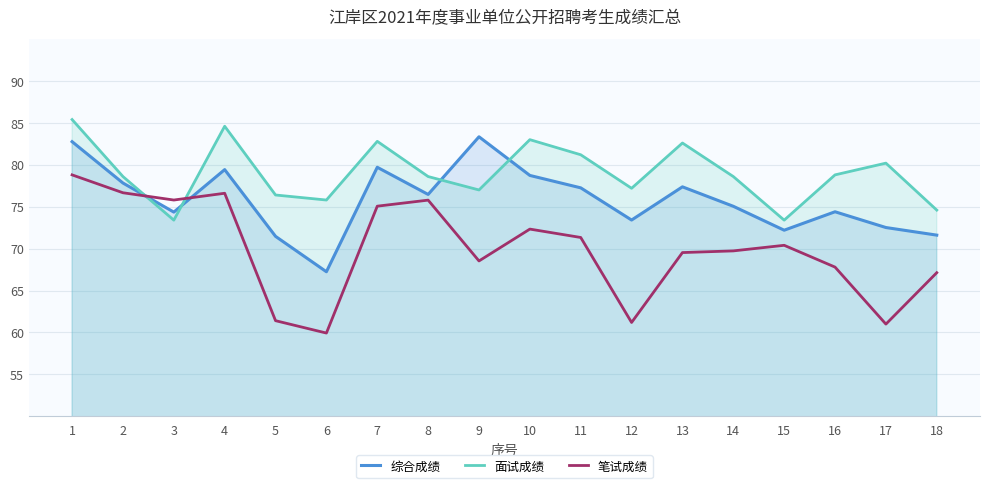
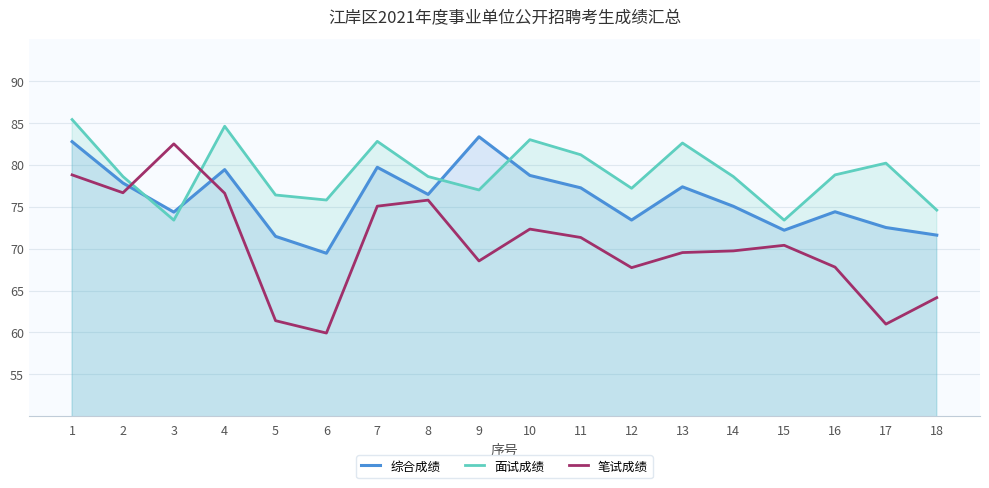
  {
    "综合成绩": {
      "1": 83,
      "2": 78,
      "3": 74,
      "4": 79,
      "5": 71,
-     "6": 67,
+     "6": 69,
      "7": 80,
      "8": 76,
      "9": 83,
      "10": 79,
      "11": 77,
      "12": 73,
      "13": 77,
      "14": 75,
      "15": 72,
      "16": 74,
      "17": 73,
      "18": 72
    },
    "面试成绩": {
      "1": 85,
      "2": 79,
      "3": 73,
      "4": 85,
      "5": 76,
      "6": 76,
      "7": 83,
      "8": 79,
      "9": 77,
      "10": 83,
      "11": 81,
      "12": 77,
      "13": 83,
      "14": 79,
      "15": 73,
      "16": 79,
      "17": 80,
      "18": 75
    },
    "笔试成绩": {
      "1": 79,
      "2": 77,
-     "3": 76,
+     "3": 83,
      "4": 77,
      "5": 61,
      "6": 60,
      "7": 75,
      "8": 76,
      "9": 69,
      "10": 72,
      "11": 71,
-     "12": 61,
+     "12": 68,
      "13": 70,
      "14": 70,
      "15": 70,
      "16": 68,
      "17": 61,
-     "18": 67
+     "18": 64
    }
  }
